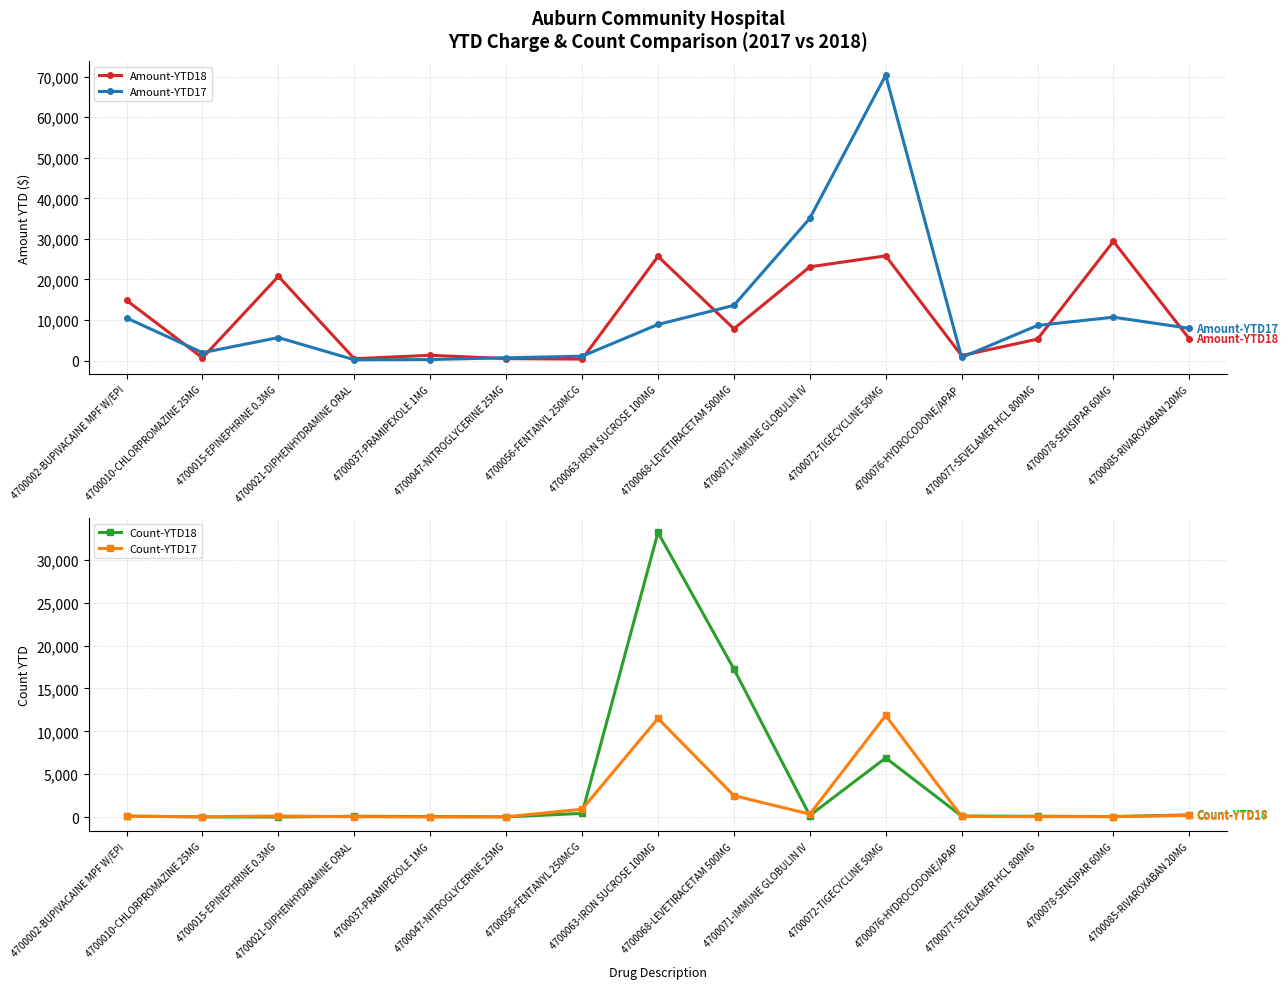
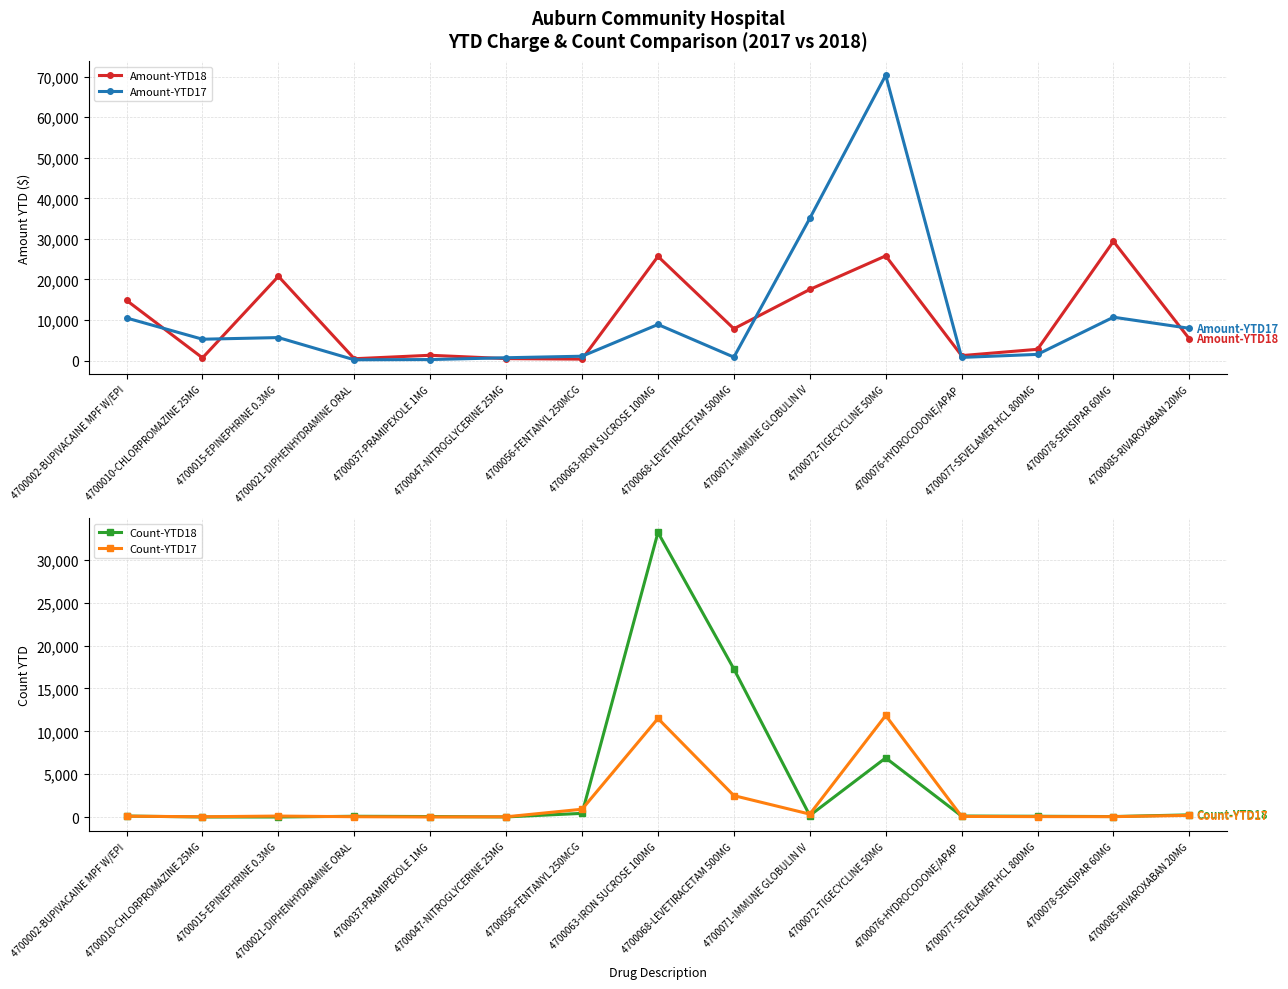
  {
    "Auburn Community Hospital YTD Charge & Count Comparison (2017 vs 2018)": {
      "Amount-YTD18": {
        "4700002-BUPIVACAINE MPF W/EPI": "15,000",
        "4700010-CHLORPROMAZINE 25MG": "1,000",
        "4700015-EPINEPHRINE 0.3MG": "21,000",
        "4700037-PRAMIPEXOLE 1MG": "1,000",
        "4700056-FENTANYL 250MCG": "0",
        "4700063-IRON SUCROSE 100MG": "26,000",
        "4700068-LEVETIRACETAM 500MG": "8,000",
-       "4700071-IMMUNE GLOBULIN IV": "23,000",
+       "4700071-IMMUNE GLOBULIN IV": "18,000",
        "4700072-TIGECYCLINE 50MG": "26,000",
-       "4700077-SEVELAMER HCL 800MG": "5,000",
+       "4700077-SEVELAMER HCL 800MG": "3,000",
        "4700078-SENSIPAR 60MG": "29,000",
        "4700085-RIVAROXABAN 20MG": "5,000"
      },
      "Amount-YTD17": {
        "4700002-BUPIVACAINE MPF W/EPI": "11,000",
-       "4700010-CHLORPROMAZINE 25MG": "2,000",
+       "4700010-CHLORPROMAZINE 25MG": "5,000",
        "4700015-EPINEPHRINE 0.3MG": "6,000",
        "4700037-PRAMIPEXOLE 1MG": "0",
        "4700056-FENTANYL 250MCG": "1,000",
        "4700063-IRON SUCROSE 100MG": "9,000",
-       "4700068-LEVETIRACETAM 500MG": "14,000",
+       "4700068-LEVETIRACETAM 500MG": "1,000",
        "4700071-IMMUNE GLOBULIN IV": "35,000",
        "4700072-TIGECYCLINE 50MG": "70,000",
-       "4700077-SEVELAMER HCL 800MG": "9,000",
+       "4700077-SEVELAMER HCL 800MG": "2,000",
        "4700078-SENSIPAR 60MG": "11,000",
        "4700085-RIVAROXABAN 20MG": "8,000"
      }
    }
  }
